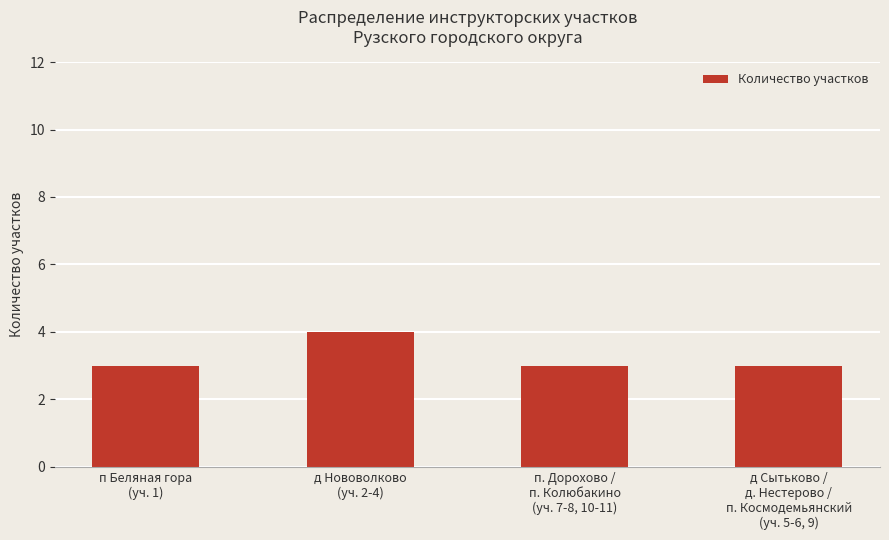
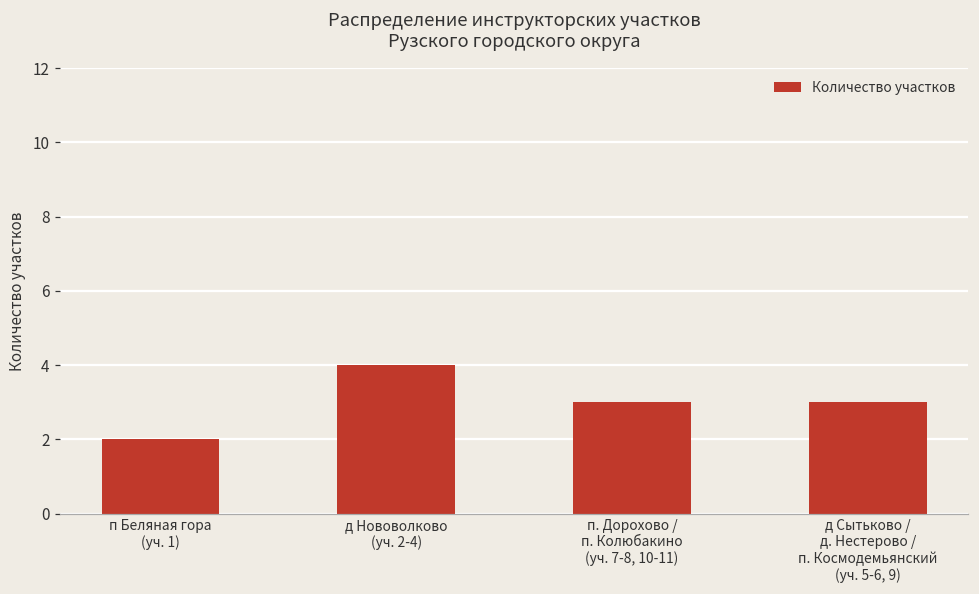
  {
-   "п Беляная гора (уч. 1)": 3,
+   "п Беляная гора (уч. 1)": 2,
    "д Нововолково (уч. 2-4)": 4,
    "п. Дорохово / п. Колюбакино (уч. 7-8, 10-11)": 3,
    "д Сытьково / д. Нестерово / п. Космодемьянский (уч. 5-6, 9)": 3
  }
